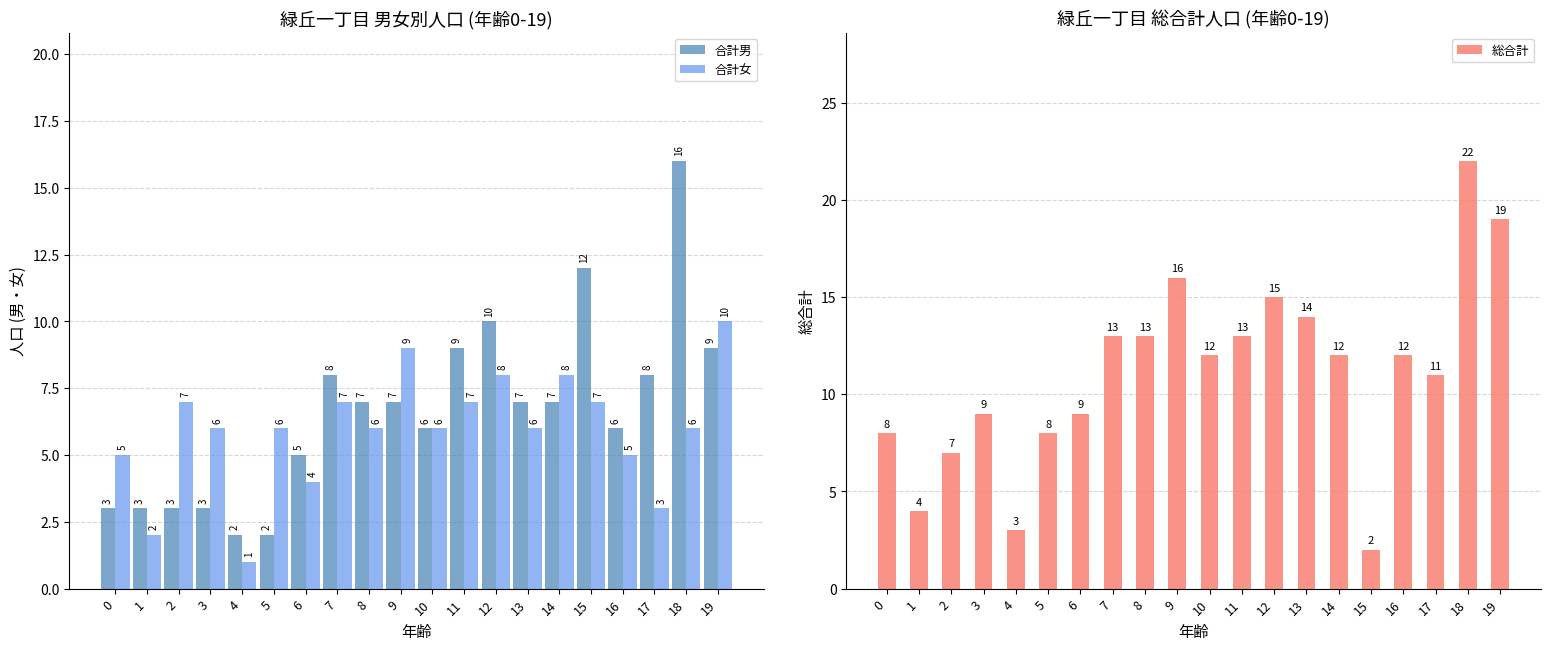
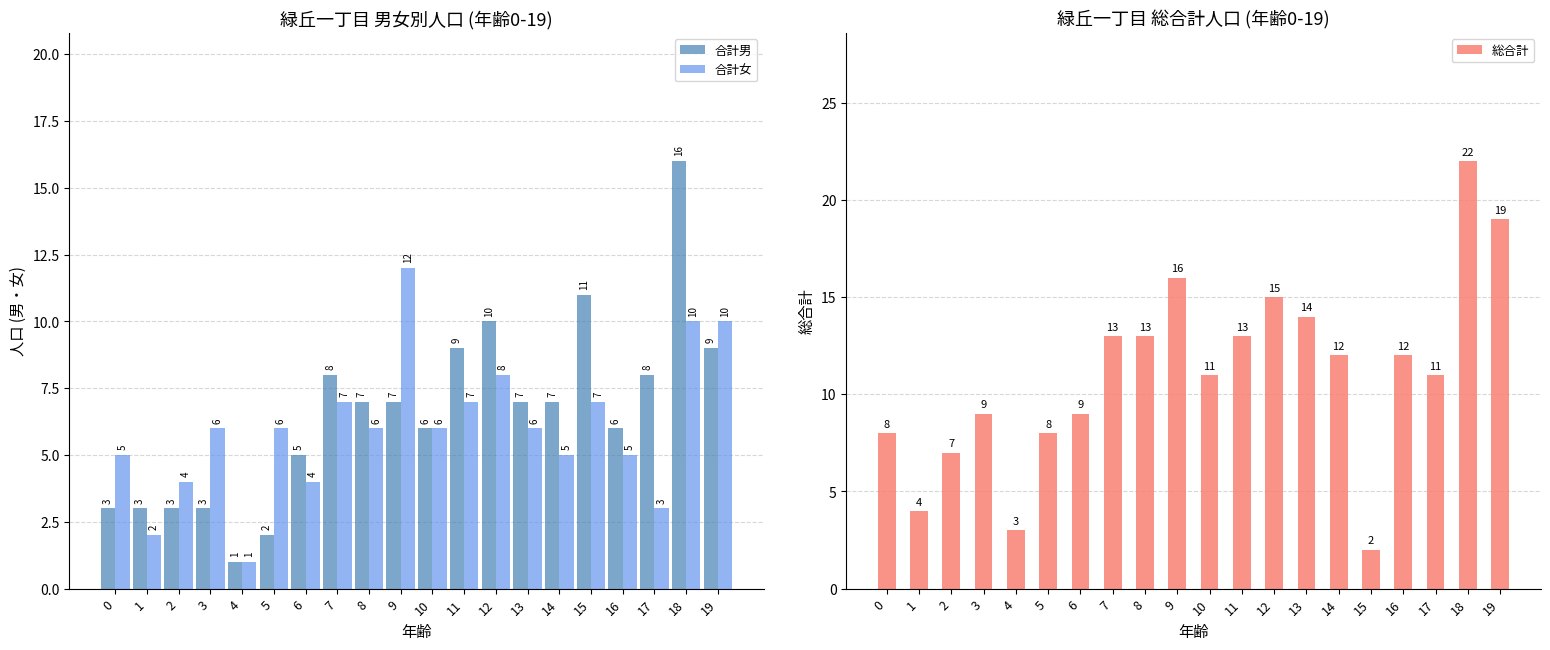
  {
    "緑丘一丁目 男女別人口 (年齢0-19)": {
      "合計男": {
        "0": 3,
        "1": 3,
        "2": 3,
        "3": 3,
-       "4": 2,
+       "4": 1,
        "5": 2,
        "6": 5,
        "7": 8,
        "8": 7,
        "9": 7,
        "10": 6,
        "11": 9,
        "12": 10,
        "13": 7,
        "14": 7,
-       "15": 12,
+       "15": 11,
        "16": 6,
        "17": 8,
        "18": 16,
        "19": 9
      },
      "合計女": {
        "0": 5,
        "1": 2,
-       "2": 7,
+       "2": 4,
        "3": 6,
        "4": 1,
        "5": 6,
        "6": 4,
        "7": 7,
        "8": 6,
-       "9": 9,
+       "9": 12,
        "10": 6,
        "11": 7,
        "12": 8,
        "13": 6,
-       "14": 8,
+       "14": 5,
        "15": 7,
        "16": 5,
        "17": 3,
-       "18": 6,
+       "18": 10,
        "19": 10
      }
    },
    "緑丘一丁目 総合計人口 (年齢0-19)": {
      "0": 8,
      "1": 4,
      "2": 7,
      "3": 9,
      "4": 3,
      "5": 8,
      "6": 9,
      "7": 13,
      "8": 13,
      "9": 16,
-     "10": 12,
+     "10": 11,
      "11": 13,
      "12": 15,
      "13": 14,
      "14": 12,
      "15": 2,
      "16": 12,
      "17": 11,
      "18": 22,
      "19": 19
    }
  }
